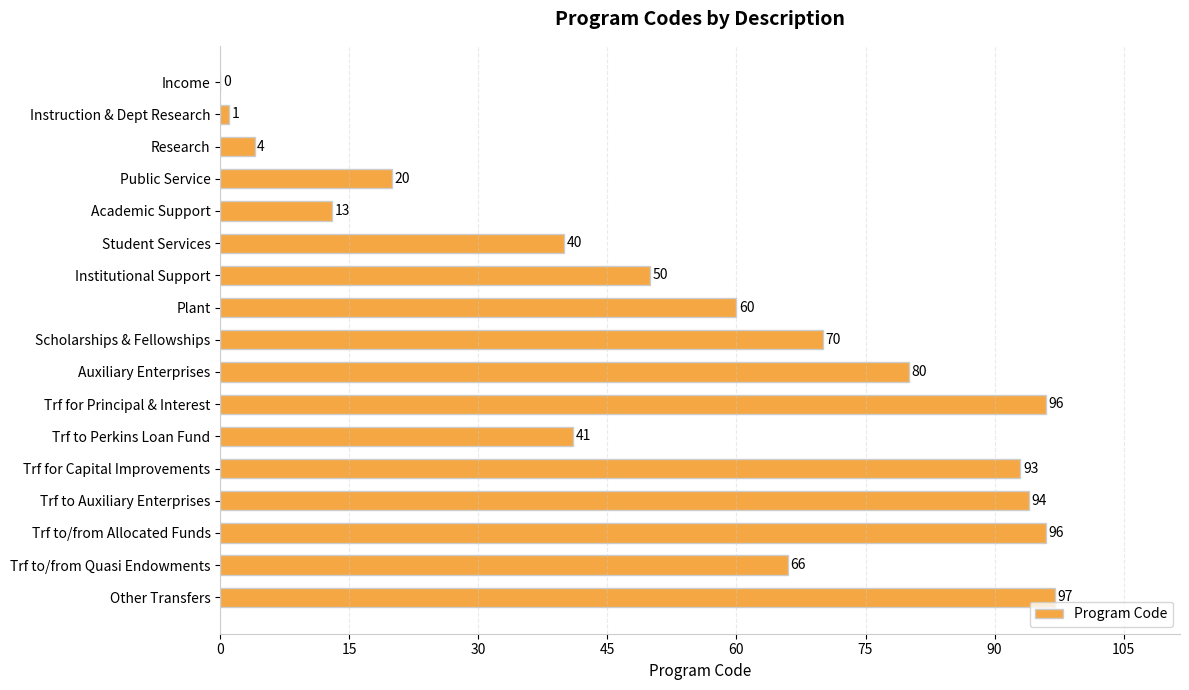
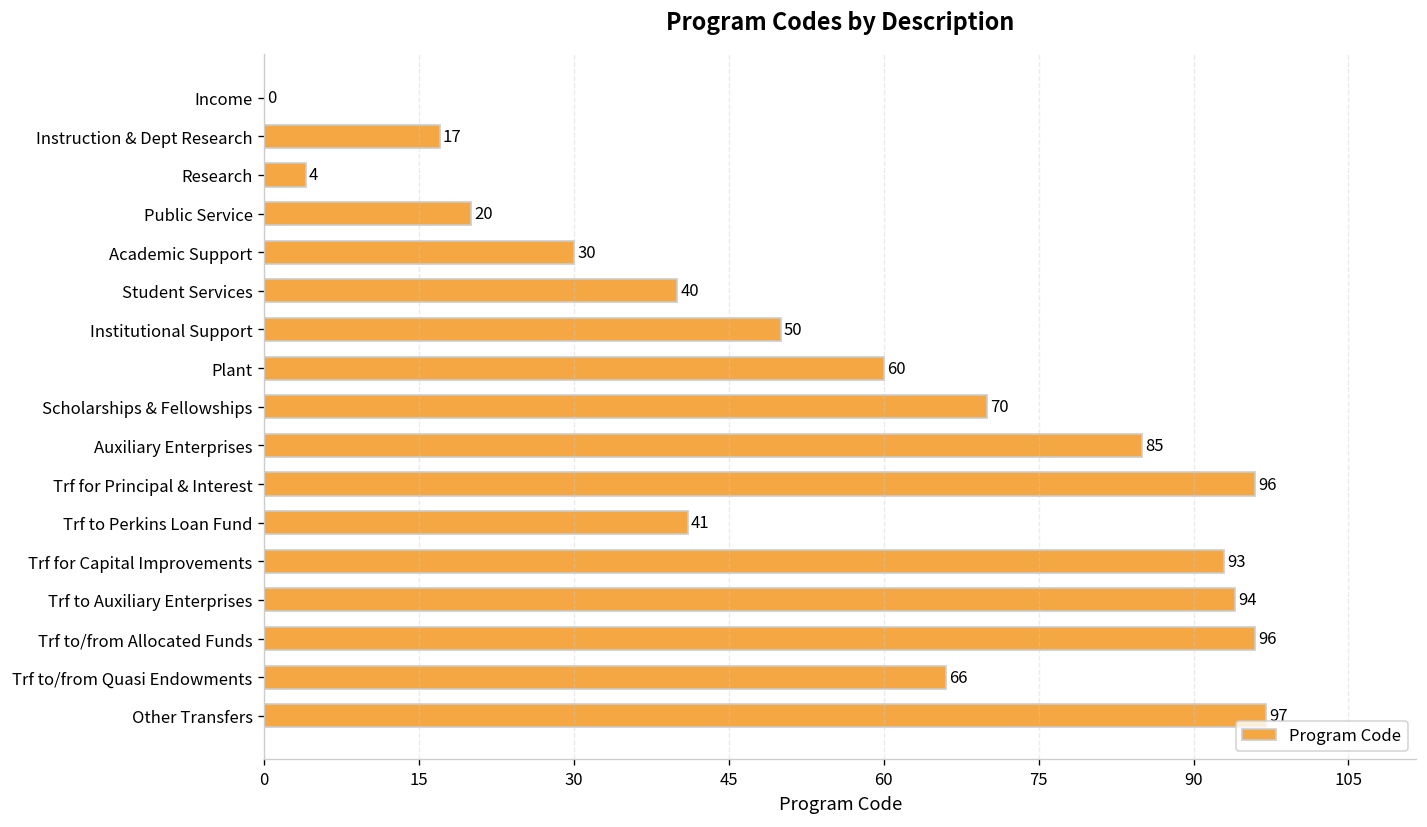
  {
    "Income": 0,
-   "Instruction & Dept Research": 1,
+   "Instruction & Dept Research": 17,
    "Research": 4,
    "Public Service": 20,
-   "Academic Support": 13,
+   "Academic Support": 30,
    "Student Services": 40,
    "Institutional Support": 50,
    "Plant": 60,
    "Scholarships & Fellowships": 70,
-   "Auxiliary Enterprises": 80,
+   "Auxiliary Enterprises": 85,
    "Trf for Principal & Interest": 96,
    "Trf to Perkins Loan Fund": 41,
    "Trf for Capital Improvements": 93,
    "Trf to Auxiliary Enterprises": 94,
    "Trf to/from Allocated Funds": 96,
    "Trf to/from Quasi Endowments": 66
  }
